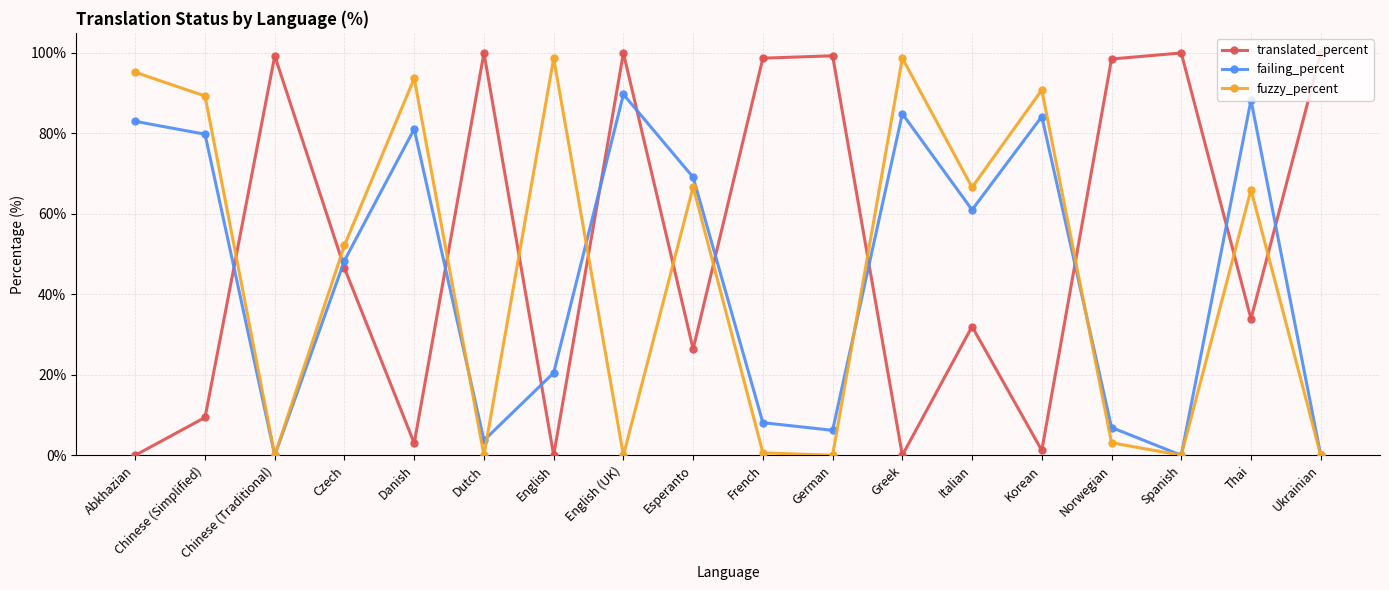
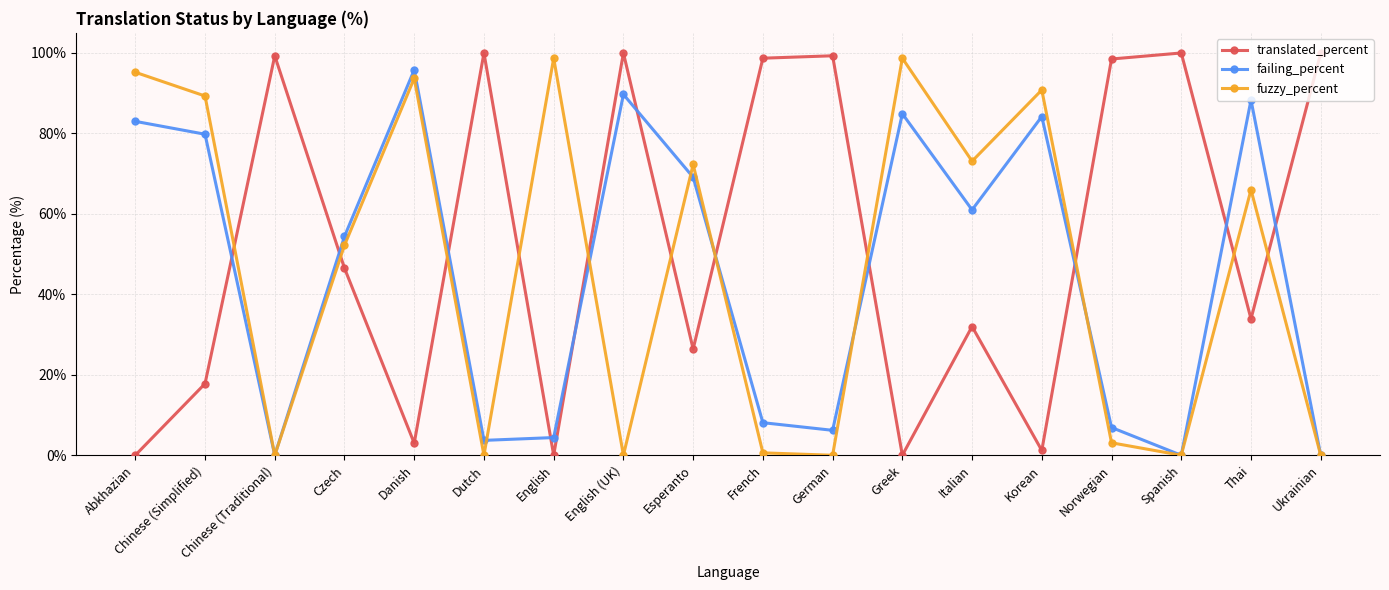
  {
    "translated_percent": {
      "Abkhazian": "0%",
-     "Chinese (Simplified)": "9%",
+     "Chinese (Simplified)": "18%",
      "Chinese (Traditional)": "99%",
      "Czech": "47%",
      "Danish": "3%",
      "Dutch": "100%",
      "English": "0%",
      "English (UK)": "100%",
      "Esperanto": "26%",
      "French": "99%",
      "German": "99%",
      "Greek": "0%",
      "Italian": "32%",
      "Korean": "1%",
      "Norwegian": "99%",
      "Spanish": "100%",
      "Thai": "34%"
    },
    "failing_percent": {
      "Abkhazian": "83%",
      "Chinese (Simplified)": "80%",
-     "Czech": "48%",
-     "Danish": "81%",
+     "Czech": "54%",
+     "Danish": "96%",
      "Dutch": "4%",
-     "English": "21%",
+     "English": "4%",
      "English (UK)": "90%",
      "Esperanto": "69%",
      "French": "8%",
      "German": "6%",
      "Greek": "85%",
      "Italian": "61%",
      "Korean": "84%",
      "Norwegian": "7%"
    },
    "fuzzy_percent": {
      "Abkhazian": "95%",
      "Chinese (Simplified)": "89%",
      "Czech": "52%",
      "Danish": "94%",
      "Dutch": "0%",
      "English": "99%",
      "English (UK)": "0%",
-     "Esperanto": "67%",
+     "Esperanto": "72%",
      "French": "1%",
      "German": "0%",
      "Greek": "99%",
-     "Italian": "67%",
+     "Italian": "73%",
      "Korean": "91%",
      "Norwegian": "3%",
      "Thai": "66%"
    }
  }
